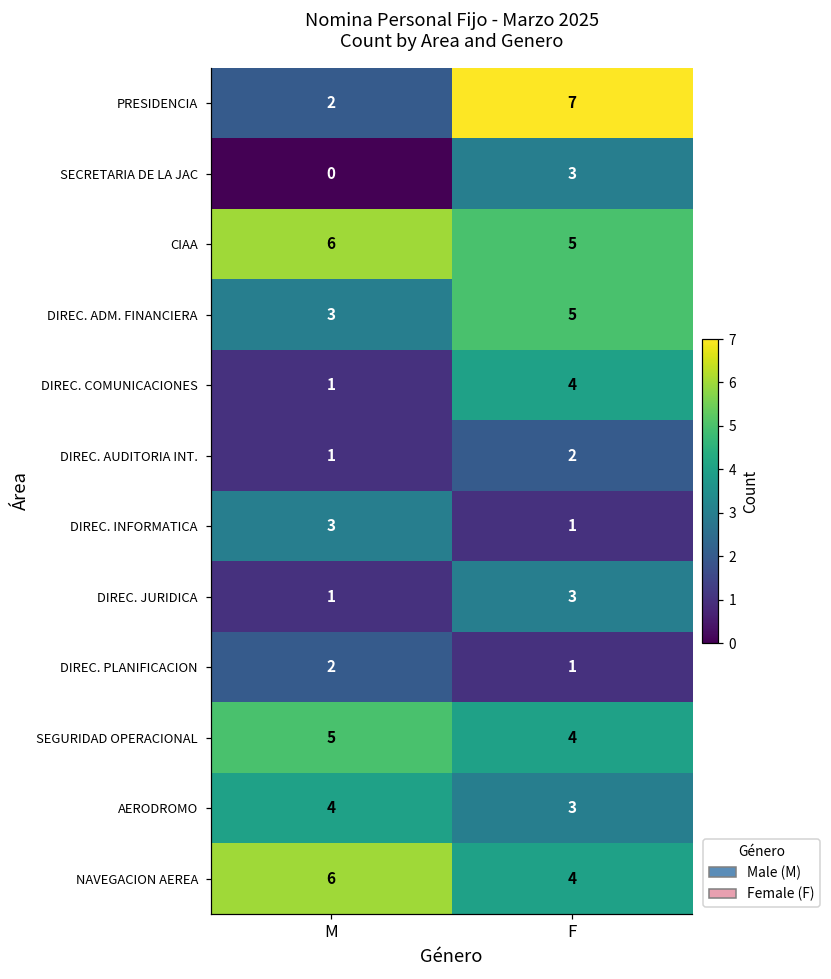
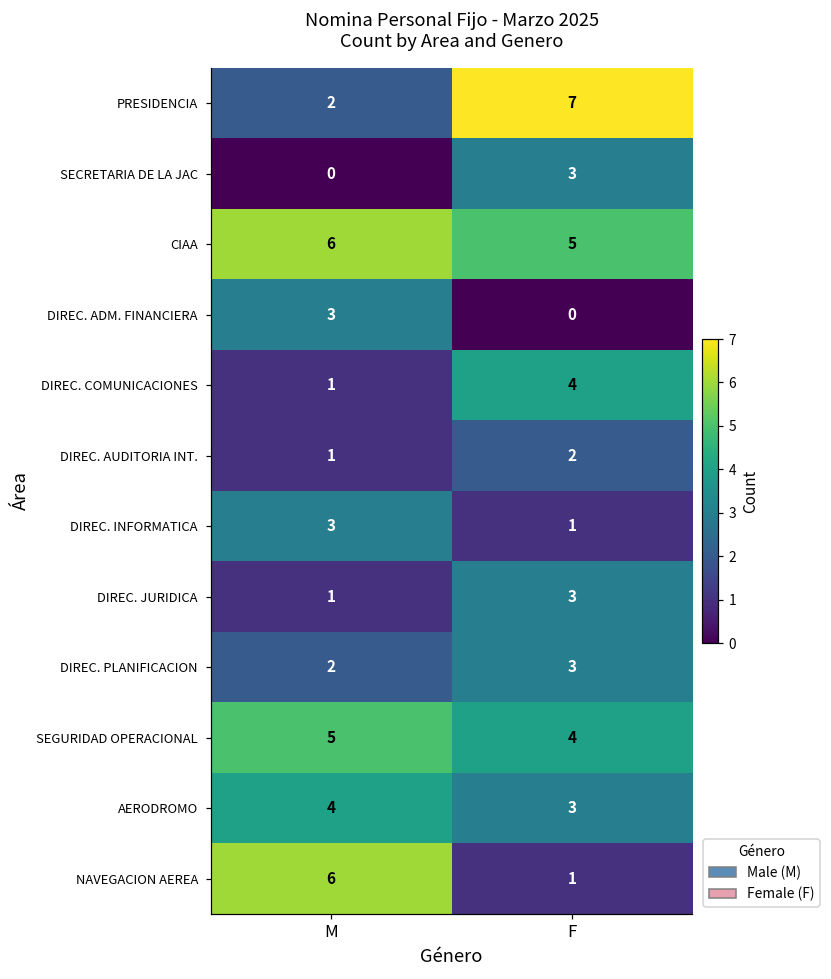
  {
    "PRESIDENCIA": {
      "M": 2,
      "F": 7
    },
    "SECRETARIA DE LA JAC": {
      "M": 0,
      "F": 3
    },
    "CIAA": {
      "M": 6,
      "F": 5
    },
    "DIREC. ADM. FINANCIERA": {
      "M": 3,
-     "F": 5
+     "F": 0
    },
    "DIREC. COMUNICACIONES": {
      "M": 1,
      "F": 4
    },
    "DIREC. AUDITORIA INT.": {
      "M": 1,
      "F": 2
    },
    "DIREC. INFORMATICA": {
      "M": 3,
      "F": 1
    },
    "DIREC. JURIDICA": {
      "M": 1,
      "F": 3
    },
    "DIREC. PLANIFICACION": {
      "M": 2,
-     "F": 1
+     "F": 3
    },
    "SEGURIDAD OPERACIONAL": {
      "M": 5,
      "F": 4
    },
    "AERODROMO": {
      "M": 4,
      "F": 3
    },
    "NAVEGACION AEREA": {
      "M": 6,
-     "F": 4
+     "F": 1
    }
  }
